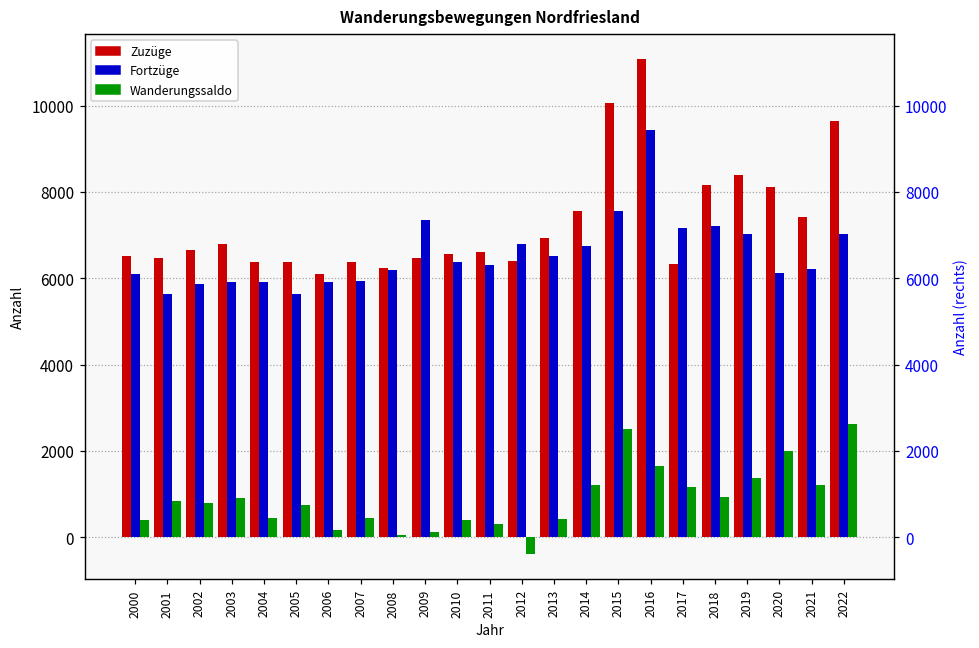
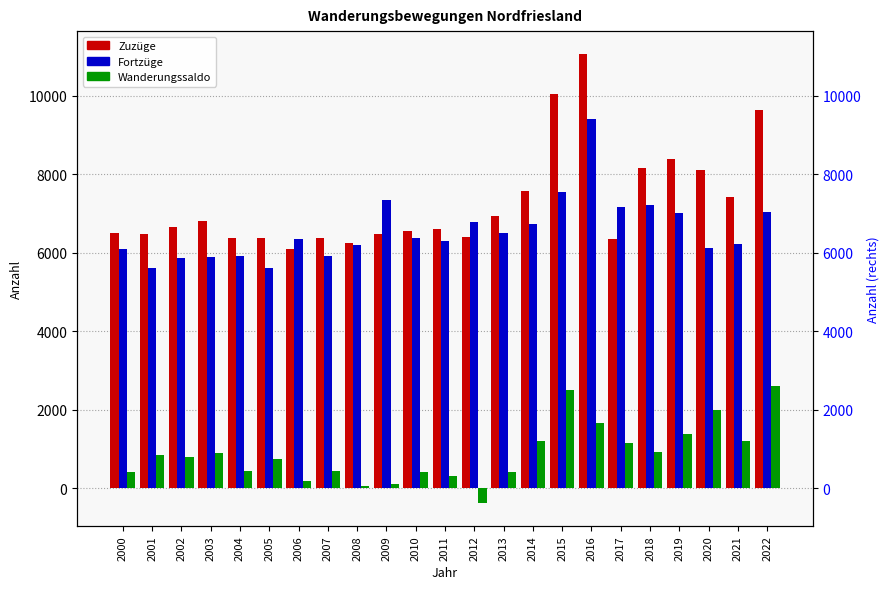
  {
    "Zuzüge": {
      "2000": 6500,
      "2001": 6500,
      "2002": 6700,
      "2003": 6800,
      "2004": 6400,
      "2005": 6400,
      "2006": 6100,
      "2007": 6400,
      "2008": 6200,
      "2009": 6500,
      "2010": 6600,
      "2011": 6600,
      "2012": 6400,
      "2013": 6900,
      "2014": 7600,
      "2015": 10100,
      "2016": 11100,
      "2017": 6300,
      "2018": 8200,
      "2019": 8400,
      "2020": 8100,
      "2021": 7400,
      "2022": 9600
    },
    "Fortzüge": {
      "2000": 6100,
      "2001": 5600,
      "2002": 5900,
      "2003": 5900,
      "2004": 5900,
      "2005": 5600,
-     "2006": 5900,
+     "2006": 6300,
      "2007": 5900,
      "2008": 6200,
      "2009": 7300,
      "2010": 6400,
      "2011": 6300,
      "2012": 6800,
      "2013": 6500,
      "2014": 6700,
      "2015": 7600,
      "2016": 9400,
      "2017": 7200,
      "2018": 7200,
      "2019": 7000,
      "2020": 6100,
      "2021": 6200,
      "2022": 7000
    },
    "Wanderungssaldo": {
      "2000": 400,
      "2001": 900,
      "2002": 800,
      "2003": 900,
      "2004": 500,
      "2005": 800,
      "2006": 200,
      "2007": 400,
      "2009": 100,
      "2010": 400,
      "2011": 300,
      "2012": -400,
      "2013": 400,
      "2014": 1200,
      "2015": 2500,
      "2016": 1700,
      "2017": 1200,
      "2018": 900,
      "2019": 1400,
      "2020": 2000,
      "2021": 1200,
      "2022": 2600
    }
  }
